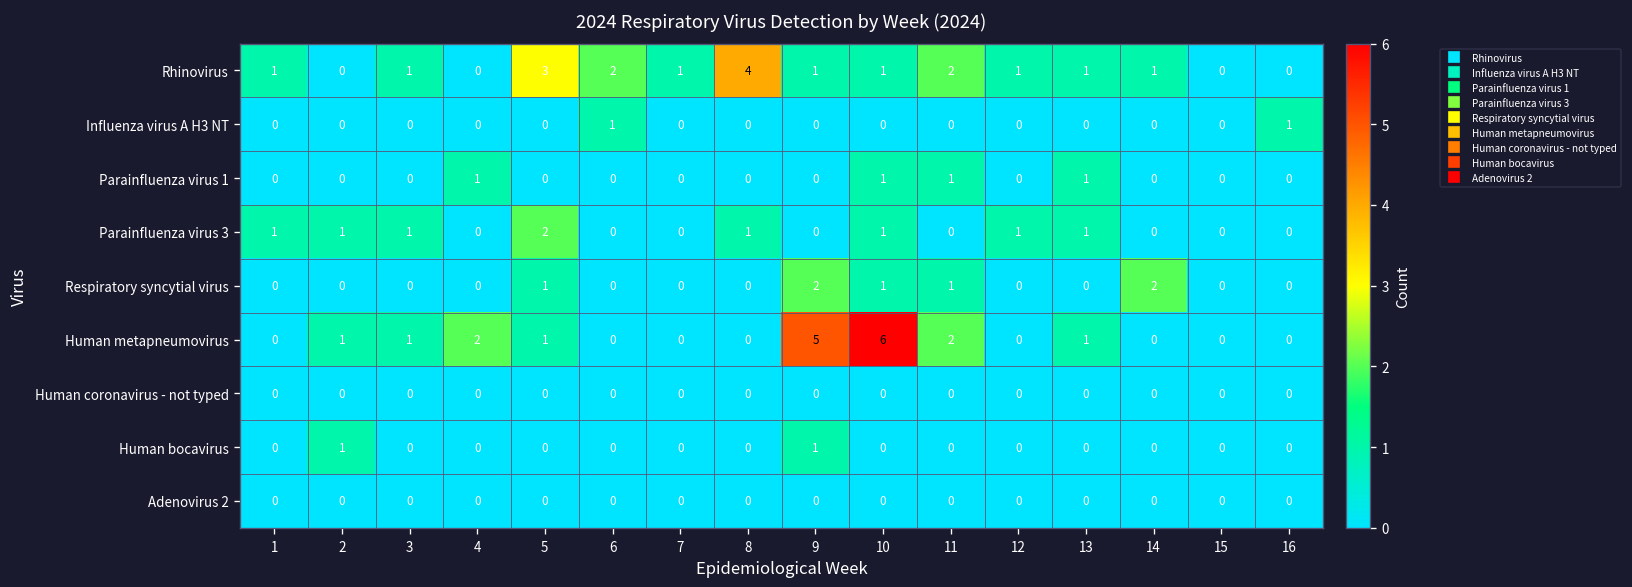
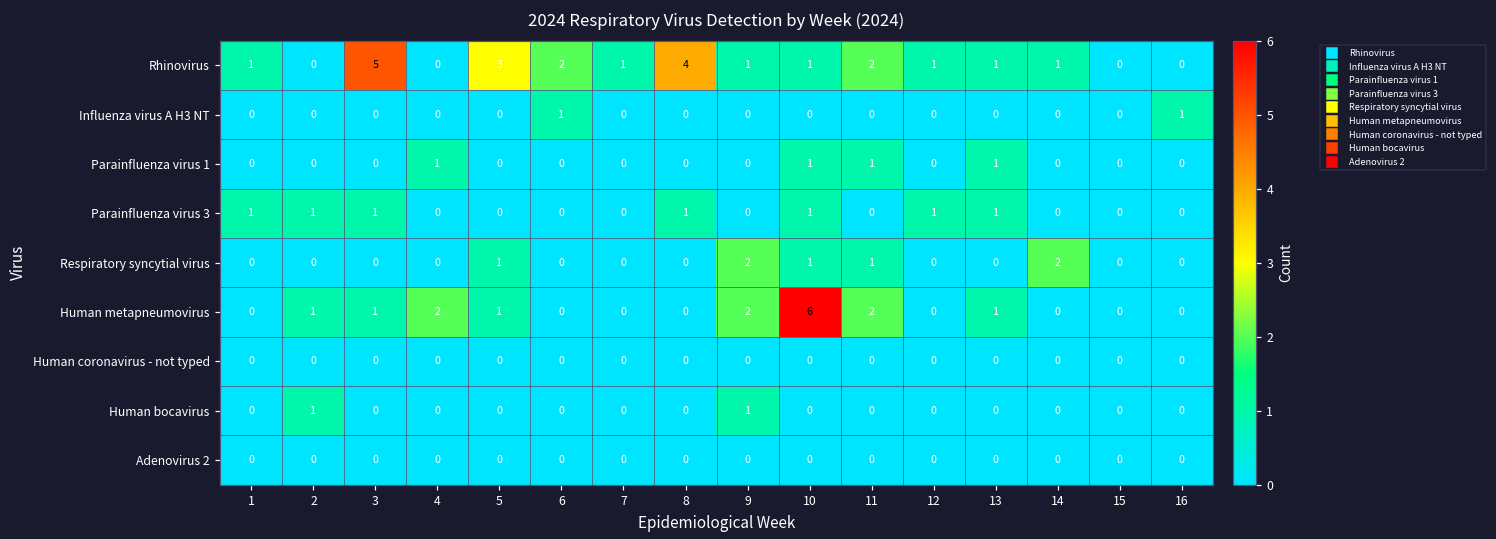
  {
    "Rhinovirus": {
      "1": 1,
      "2": 0,
-     "3": 1,
+     "3": 5,
      "4": 0,
      "5": 3,
      "6": 2,
      "7": 1,
      "8": 4,
      "9": 1,
      "10": 1,
      "11": 2,
      "12": 1,
      "13": 1,
      "14": 1,
      "15": 0,
      "16": 0
    },
    "Influenza virus A H3 NT": {
      "1": 0,
      "2": 0,
      "3": 0,
      "4": 0,
      "5": 0,
      "6": 1,
      "7": 0,
      "8": 0,
      "9": 0,
      "10": 0,
      "11": 0,
      "12": 0,
      "13": 0,
      "14": 0,
      "15": 0,
      "16": 1
    },
    "Parainfluenza virus 1": {
      "1": 0,
      "2": 0,
      "3": 0,
      "4": 1,
      "5": 0,
      "6": 0,
      "7": 0,
      "8": 0,
      "9": 0,
      "10": 1,
      "11": 1,
      "12": 0,
      "13": 1,
      "14": 0,
      "15": 0,
      "16": 0
    },
    "Parainfluenza virus 3": {
      "1": 1,
      "2": 1,
      "3": 1,
      "4": 0,
-     "5": 2,
+     "5": 0,
      "6": 0,
      "7": 0,
      "8": 1,
      "9": 0,
      "10": 1,
      "11": 0,
      "12": 1,
      "13": 1,
      "14": 0,
      "15": 0,
      "16": 0
    },
    "Respiratory syncytial virus": {
      "1": 0,
      "2": 0,
      "3": 0,
      "4": 0,
      "5": 1,
      "6": 0,
      "7": 0,
      "8": 0,
      "9": 2,
      "10": 1,
      "11": 1,
      "12": 0,
      "13": 0,
      "14": 2,
      "15": 0,
      "16": 0
    },
    "Human metapneumovirus": {
      "1": 0,
      "2": 1,
      "3": 1,
      "4": 2,
      "5": 1,
      "6": 0,
      "7": 0,
      "8": 0,
-     "9": 5,
+     "9": 2,
      "10": 6,
      "11": 2,
      "12": 0,
      "13": 1,
      "14": 0,
      "15": 0,
      "16": 0
    },
    "Human coronavirus - not typed": {
      "1": 0,
      "2": 0,
      "3": 0,
      "4": 0,
      "5": 0,
      "6": 0,
      "7": 0,
      "8": 0,
      "9": 0,
      "10": 0,
      "11": 0,
      "12": 0,
      "13": 0,
      "14": 0,
      "15": 0,
      "16": 0
    },
    "Human bocavirus": {
      "1": 0,
      "2": 1,
      "3": 0,
      "4": 0,
      "5": 0,
      "6": 0,
      "7": 0,
      "8": 0,
      "9": 1,
      "10": 0,
      "11": 0,
      "12": 0,
      "13": 0,
      "14": 0,
      "15": 0,
      "16": 0
    },
    "Adenovirus 2": {
      "1": 0,
      "2": 0,
      "3": 0,
      "4": 0,
      "5": 0,
      "6": 0,
      "7": 0,
      "8": 0,
      "9": 0,
      "10": 0,
      "11": 0,
      "12": 0,
      "13": 0,
      "14": 0,
      "15": 0,
      "16": 0
    }
  }
